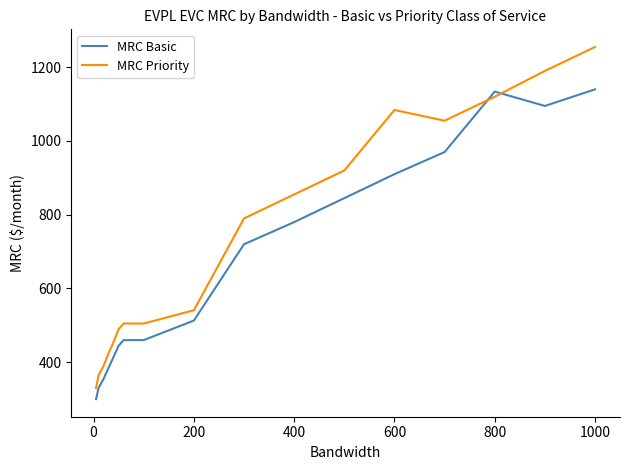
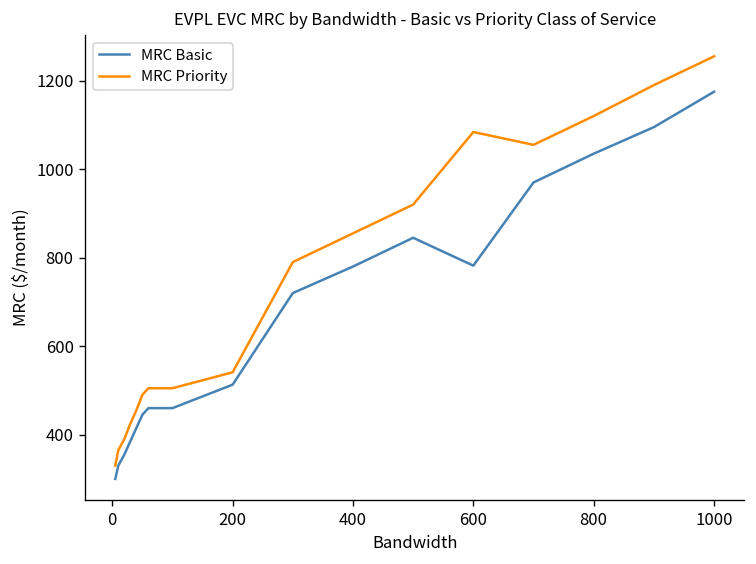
  {
    "MRC Basic": {
      "200": 510,
      "400": 780,
-     "600": 910,
-     "800": 1130,
-     "1000": 1140
+     "600": 780,
+     "800": 1040,
+     "1000": 1180
    },
    "MRC Priority": {
      "200": 540,
      "400": 860,
      "600": 1080,
      "800": 1120,
      "1000": 1260
    }
  }
